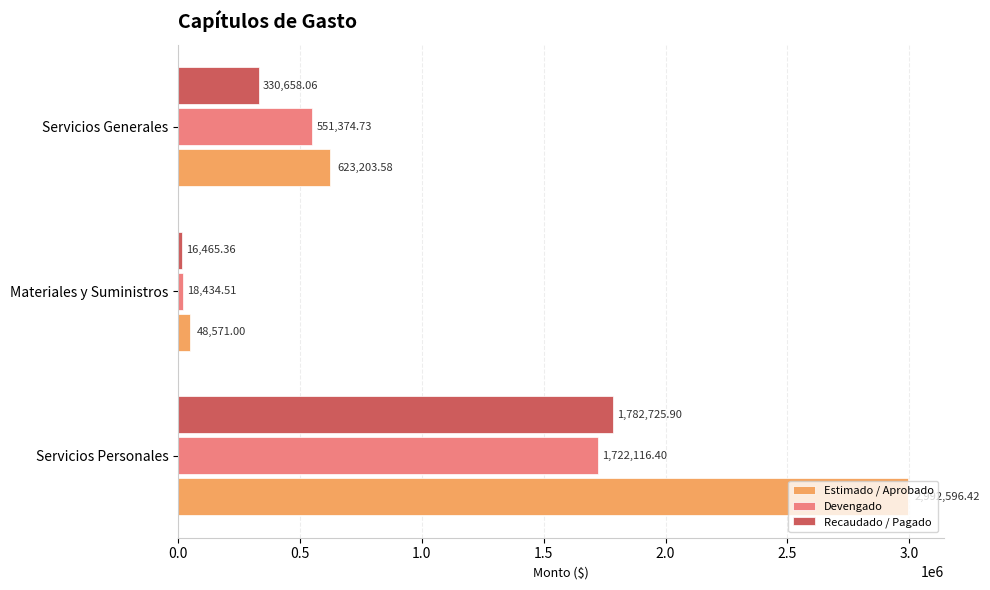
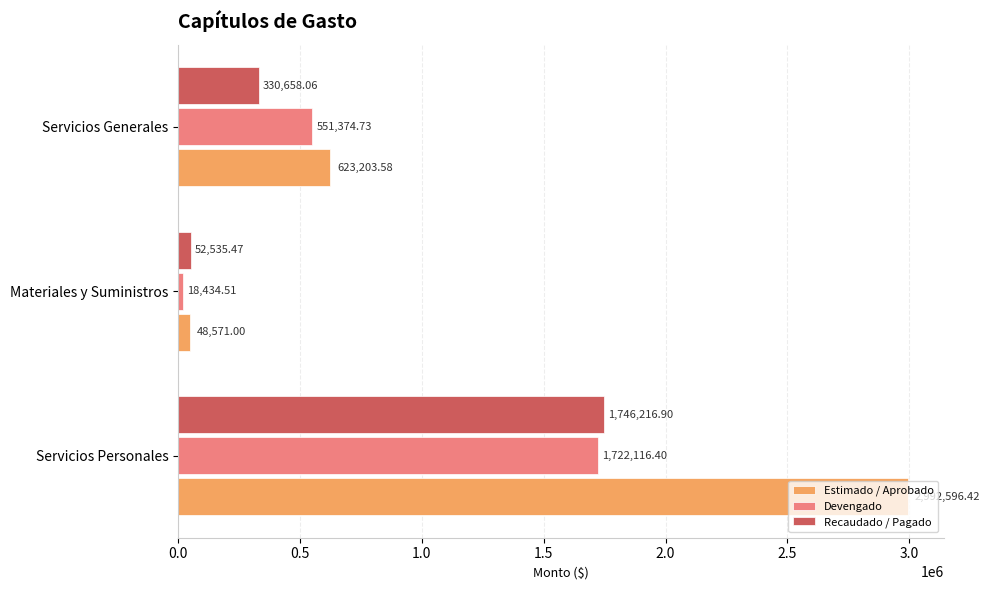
  {
    "Recaudado / Pagado": {
      "Servicios Generales": "330,658.06",
-     "Materiales y Suministros": "16,465.36",
-     "Servicios Personales": "1,782,725.90"
+     "Materiales y Suministros": "52,535.47",
+     "Servicios Personales": "1,746,216.90"
    }
  }
